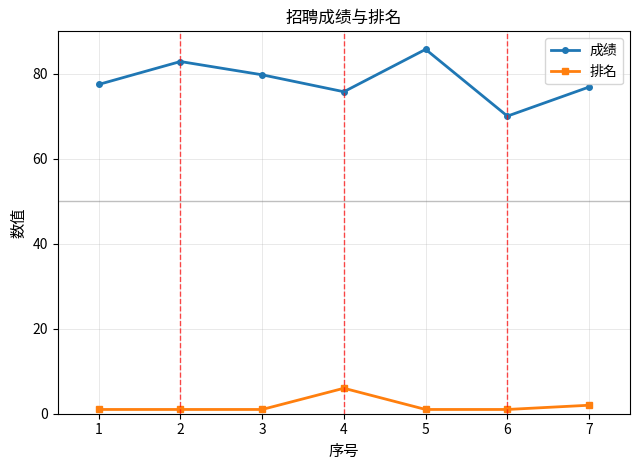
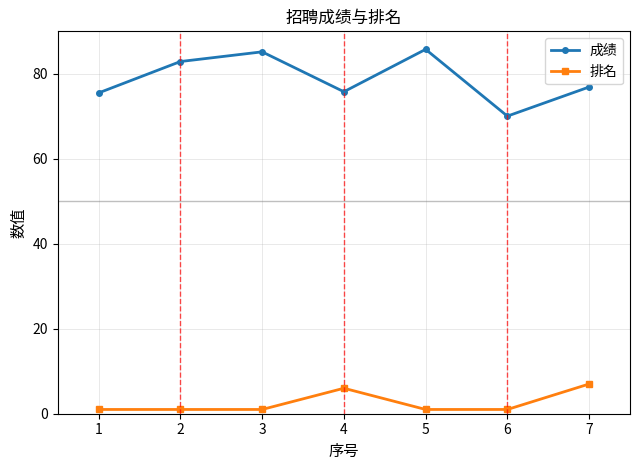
  {
    "成绩": {
-     "1": 78,
+     "1": 76,
      "2": 83,
-     "3": 80,
+     "3": 85,
      "4": 76,
      "5": 86,
      "6": 70,
      "7": 77
    },
    "排名": {
      "1": 1,
      "2": 1,
      "3": 1,
      "4": 6,
      "5": 1,
      "6": 1,
-     "7": 2
+     "7": 7
    }
  }
